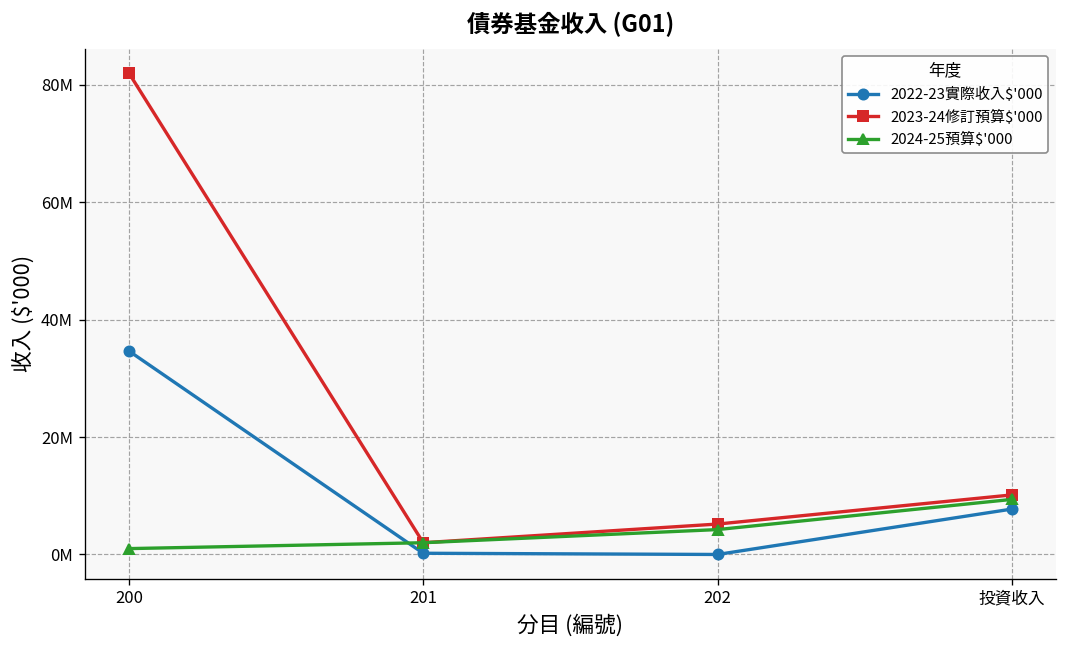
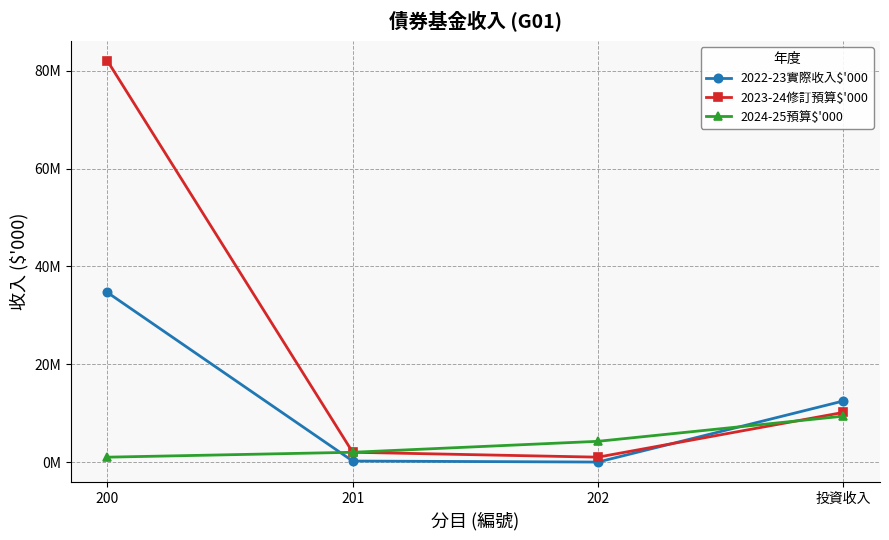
  {
    "2022-23實際收入$'000": {
      "200": 35000000,
      "201": 0,
      "202": 0,
-     "投資收入": 8000000
+     "投資收入": 12000000
    },
    "2023-24修訂預算$'000": {
      "200": 82000000,
-     "202": 5000000,
+     "202": 1000000,
      "投資收入": 10000000
    },
    "2024-25預算$'000": {
      "200": 1000000,
      "202": 4000000,
      "投資收入": 9000000
    }
  }
